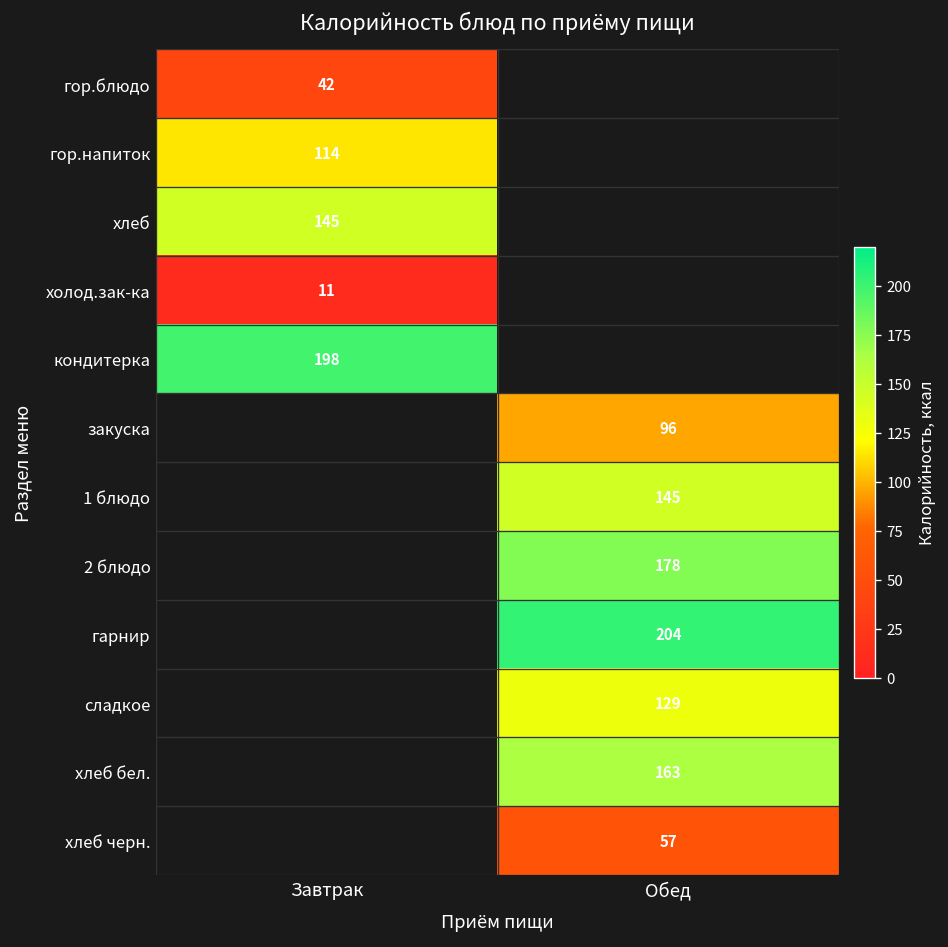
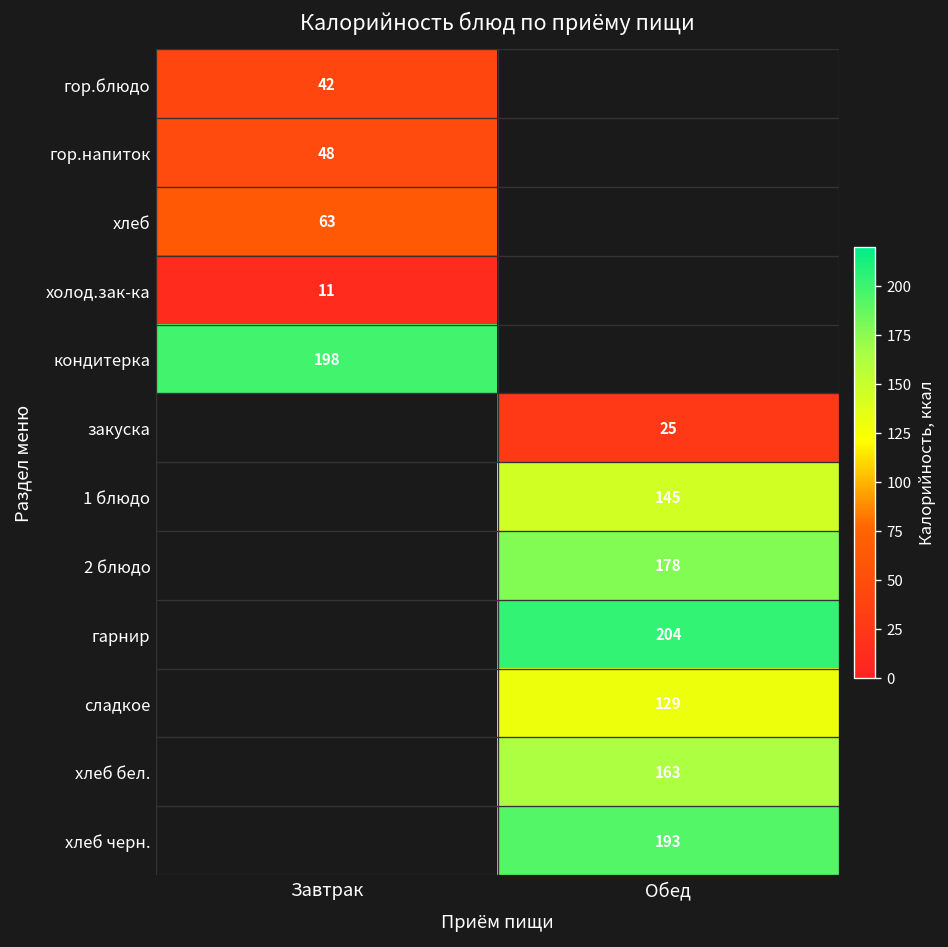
  {
    "гор.блюдо": {
      "Завтрак": 42
    },
    "гор.напиток": {
-     "Завтрак": 114
+     "Завтрак": 48
    },
    "хлеб": {
-     "Завтрак": 145
+     "Завтрак": 63
    },
    "холод.зак-ка": {
      "Завтрак": 11
    },
    "кондитерка": {
      "Завтрак": 198
    },
    "закуска": {
-     "Обед": 96
+     "Обед": 25
    },
    "1 блюдо": {
      "Обед": 145
    },
    "2 блюдо": {
      "Обед": 178
    },
    "гарнир": {
      "Обед": 204
    },
    "сладкое": {
      "Обед": 129
    },
    "хлеб бел.": {
      "Обед": 163
    },
    "хлеб черн.": {
-     "Обед": 57
+     "Обед": 193
    }
  }
